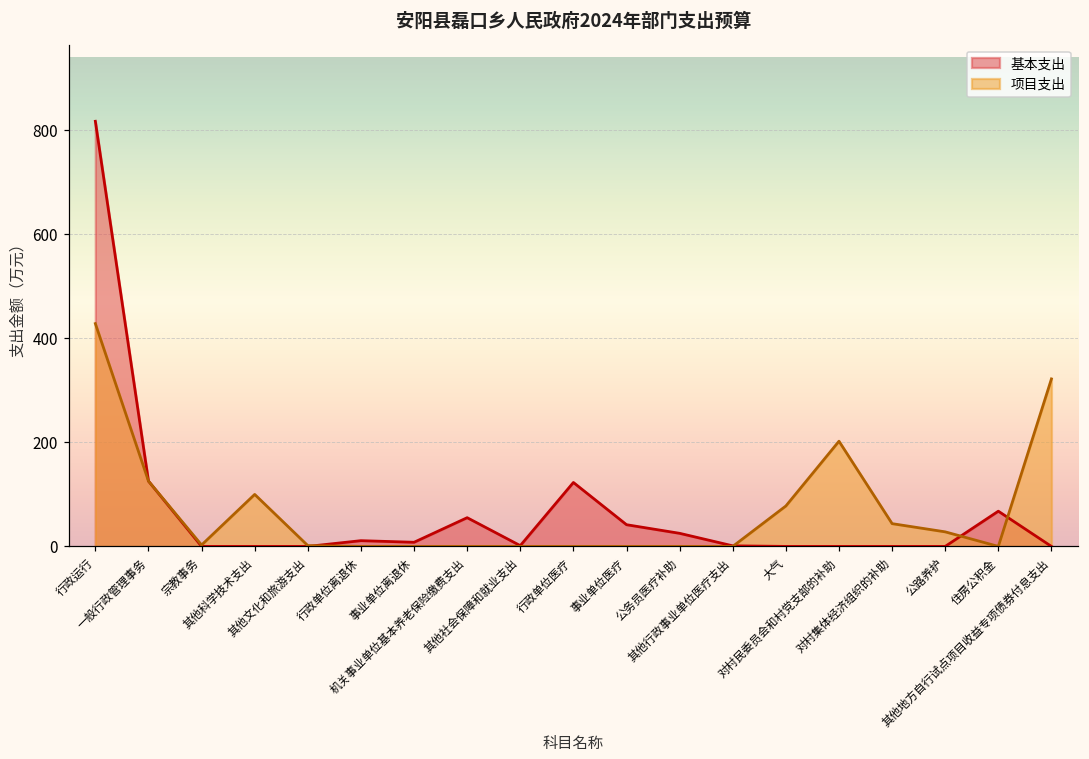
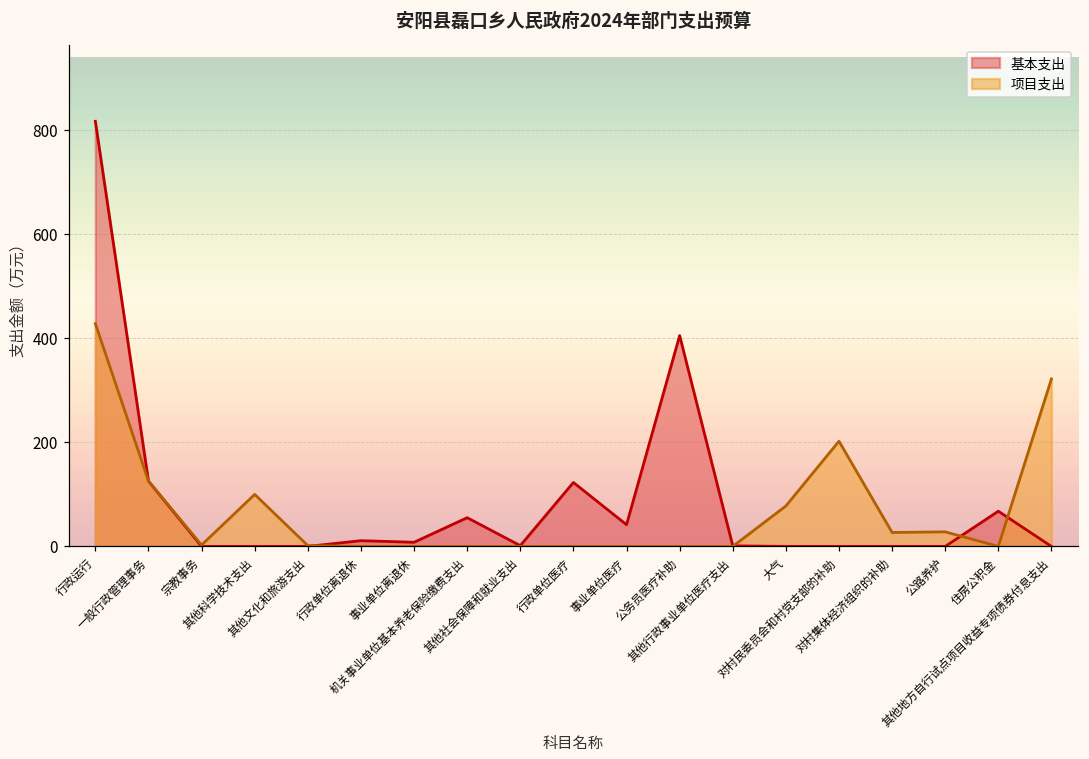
  {
    "基本支出": {
      "行政运行": 820,
      "其他科学技术支出": 0,
      "行政单位离退休": 10,
      "事业单位离退休": 10,
      "机关事业单位基本养老保险缴费支出": 60,
      "行政单位医疗": 120,
      "事业单位医疗": 40,
-     "公务员医疗补助": 30,
+     "公务员医疗补助": 410,
      "大气": 0,
      "对村民委员会和村党支部的补助": 0,
      "对村集体经济组织的补助": 0,
      "公路养护": 0,
      "住房公积金": 70,
      "其他地方自行试点项目收益专项债券付息支出": 0
    },
    "项目支出": {
      "行政运行": 430,
      "其他科学技术支出": 100,
      "行政单位离退休": 0,
      "事业单位离退休": 0,
      "机关事业单位基本养老保险缴费支出": 0,
      "行政单位医疗": 0,
      "事业单位医疗": 0,
      "公务员医疗补助": 0,
      "大气": 80,
      "对村民委员会和村党支部的补助": 200,
-     "对村集体经济组织的补助": 40,
+     "对村集体经济组织的补助": 30,
      "公路养护": 30,
      "住房公积金": 0,
      "其他地方自行试点项目收益专项债券付息支出": 320
    }
  }
